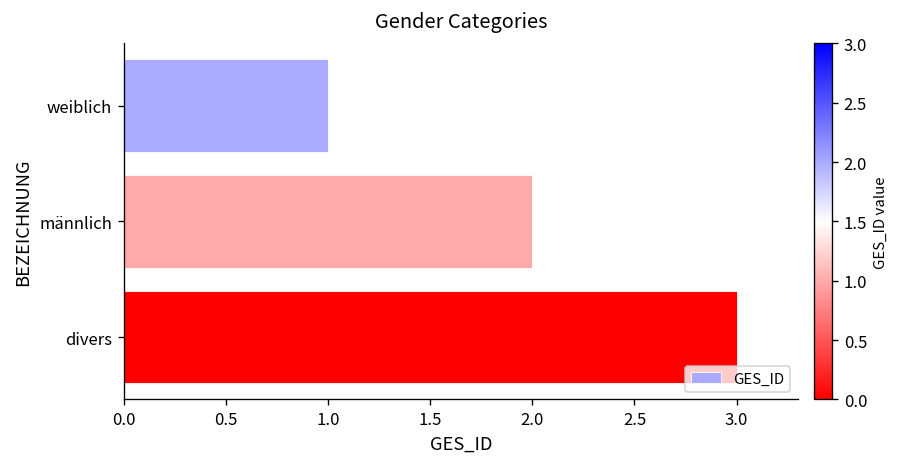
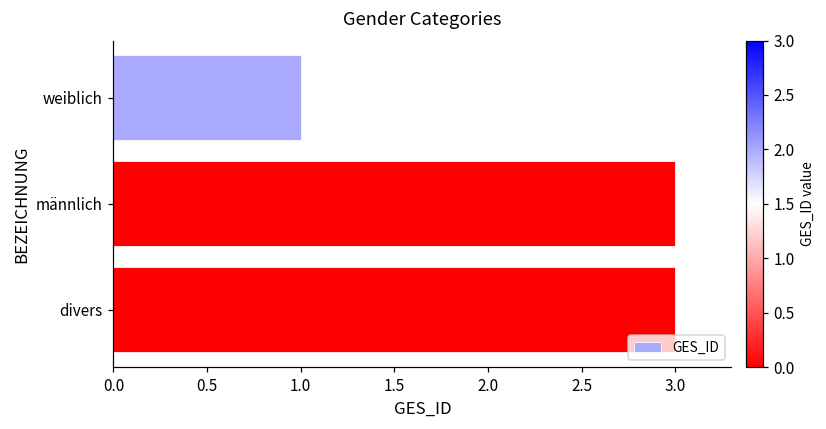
  {
    "weiblich": 1,
-   "männlich": 2,
+   "männlich": 3,
    "divers": 3
  }
